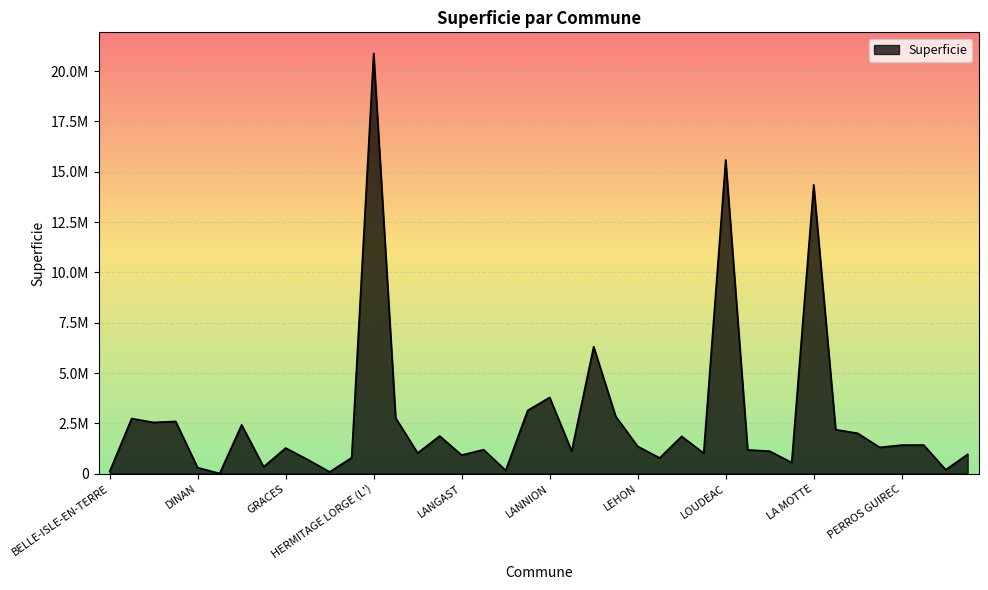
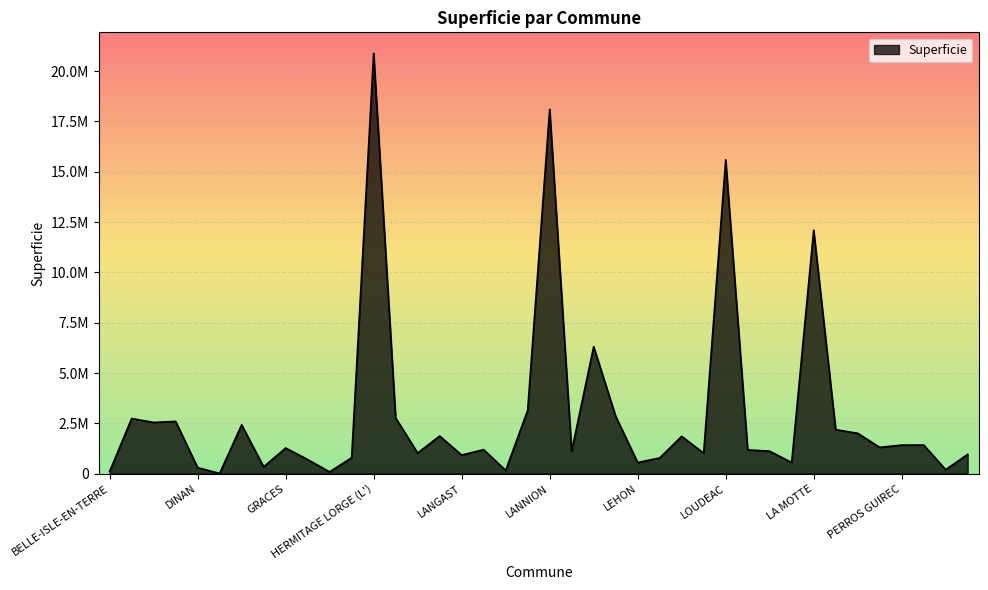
  {
    "BELLE-ISLE-EN-TERRE": 100000,
    "DINAN": 300000,
    "GRACES": 1300000,
    "HERMITAGE LORGE (L')": 20900000,
    "LANGAST": 900000,
-   "LANNION": 3800000,
-   "LEHON": 1400000,
+   "LANNION": 18100000,
+   "LEHON": 600000,
    "LOUDEAC": 15600000,
-   "LA MOTTE": 14300000,
+   "LA MOTTE": 12100000,
    "PERROS GUIREC": 1400000
  }
